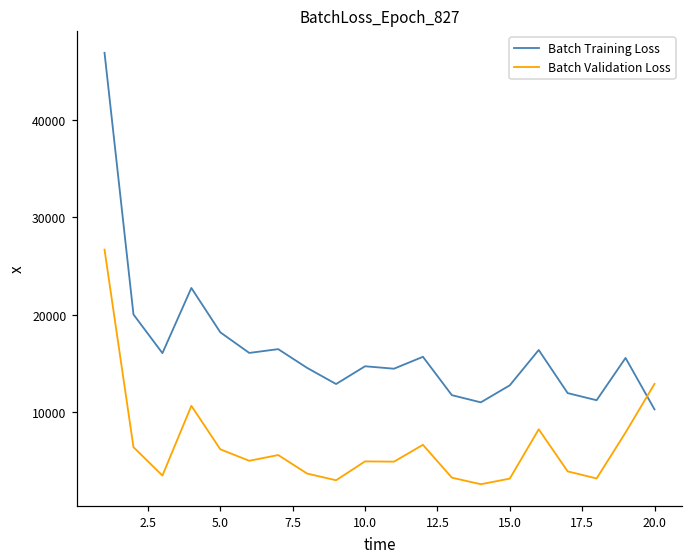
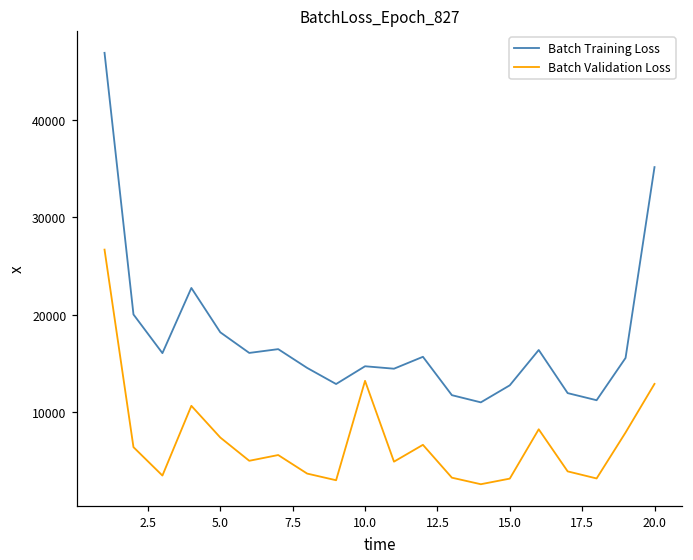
  {
    "Batch Training Loss": {
      "5.0": 18000,
      "10.0": 15000,
      "15.0": 13000,
-     "20.0": 10000
+     "20.0": 35000
    },
    "Batch Validation Loss": {
-     "5.0": 6000,
-     "10.0": 5000,
+     "5.0": 7000,
+     "10.0": 13000,
      "15.0": 3000,
      "20.0": 13000
    }
  }
